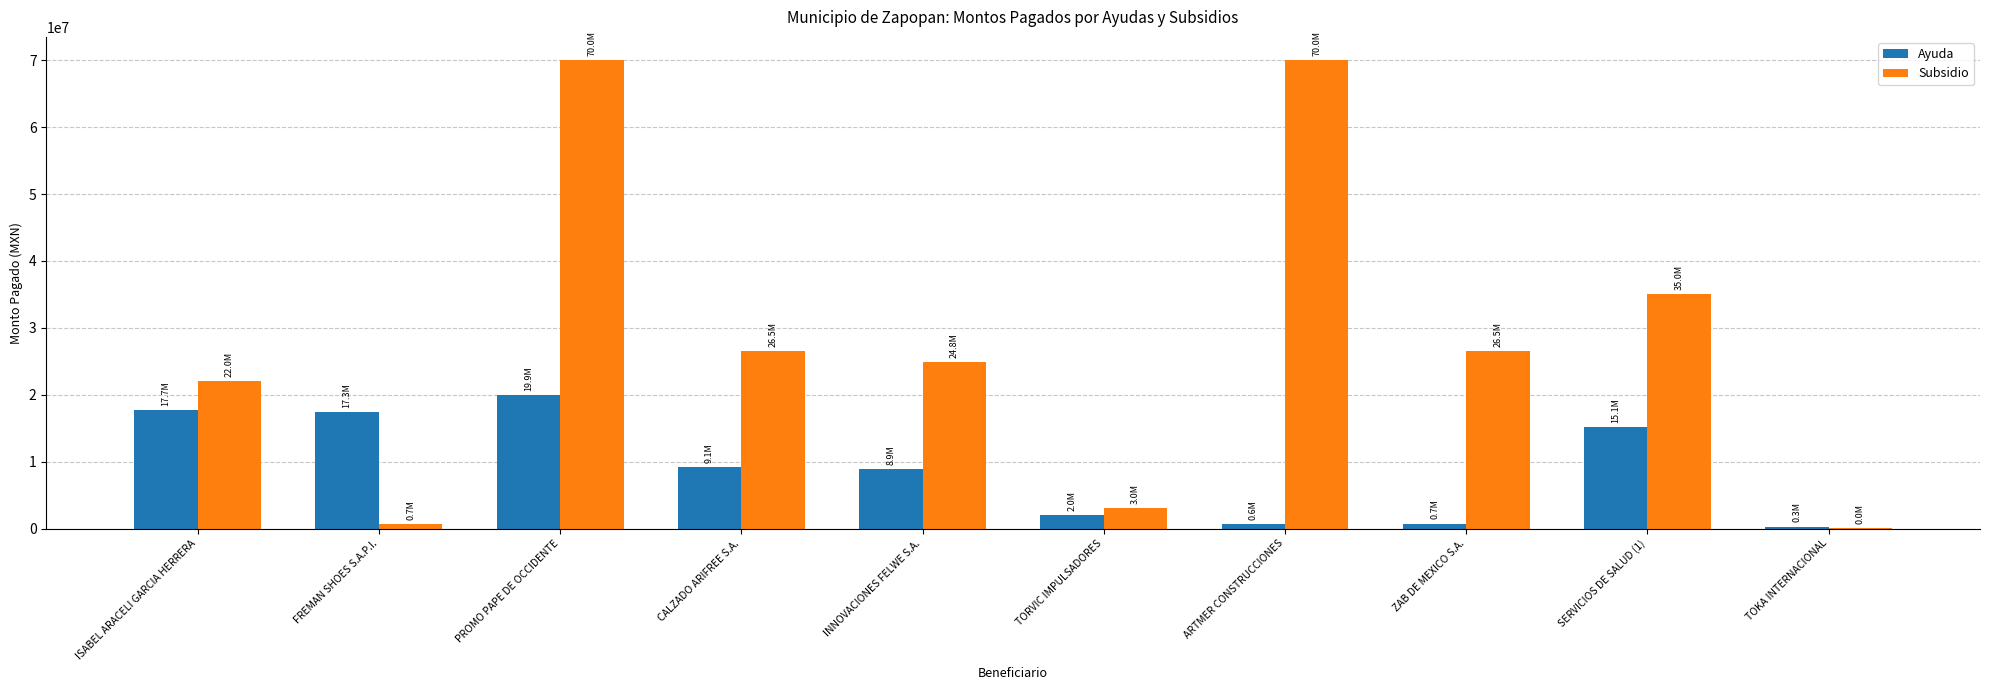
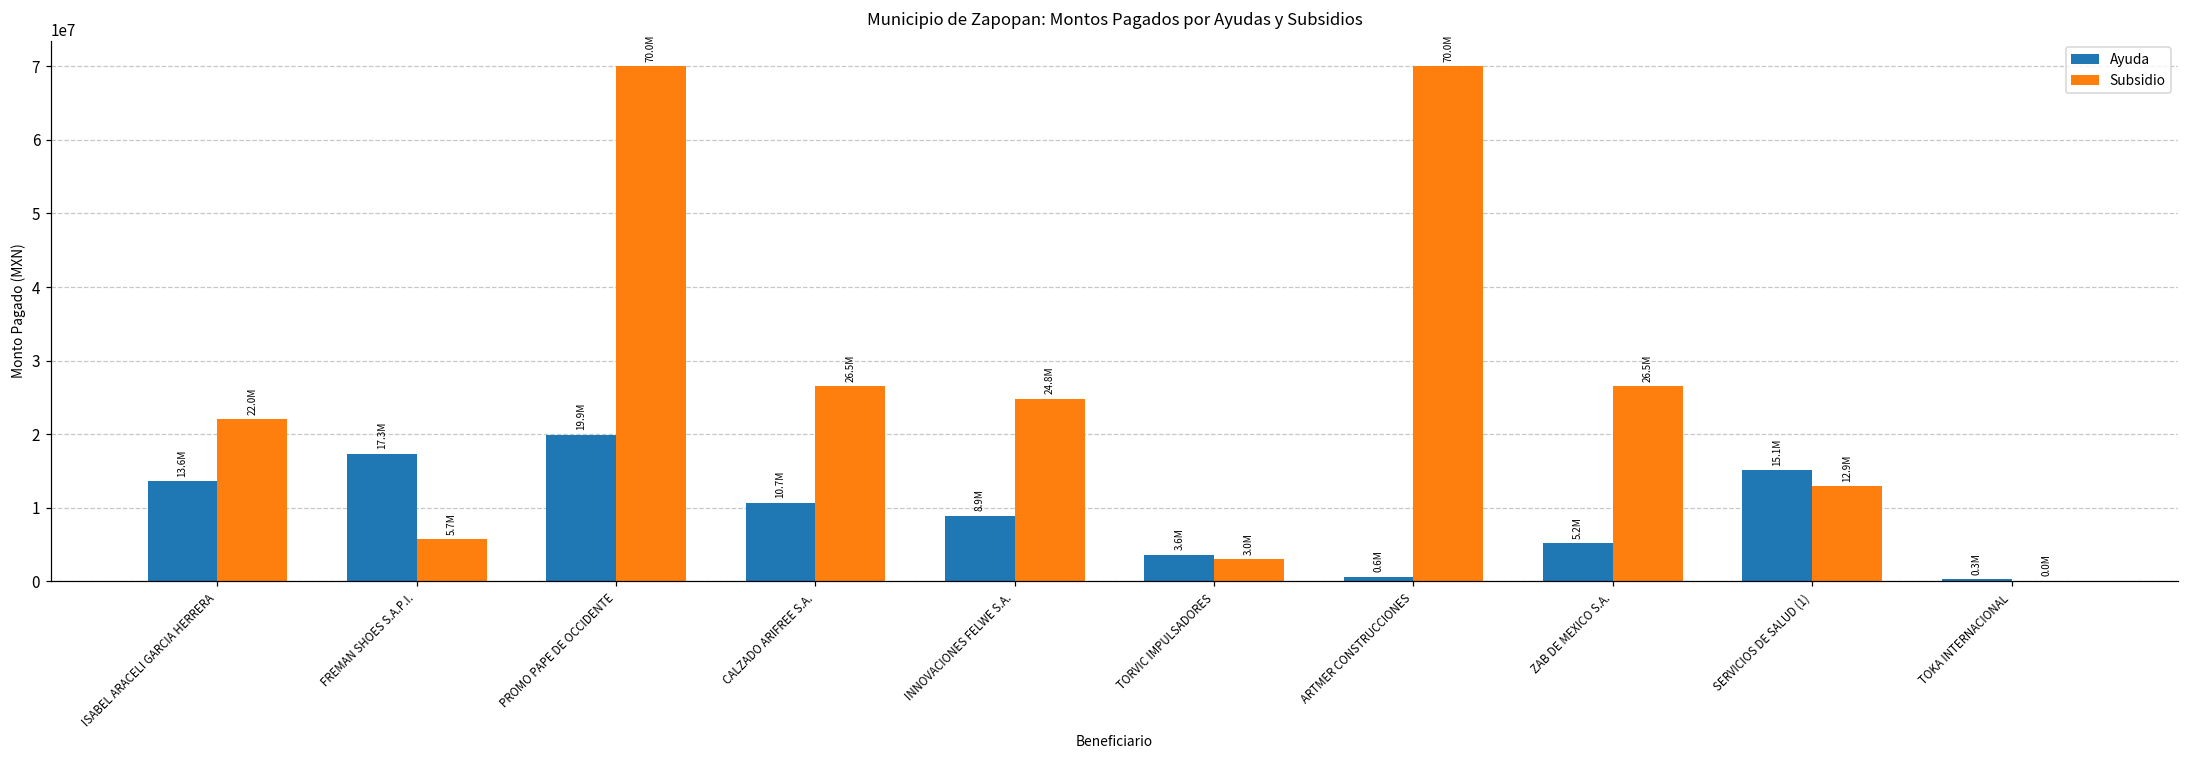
  {
    "Ayuda": {
-     "ISABEL ARACELI GARCIA HERRERA": "17.7M",
+     "ISABEL ARACELI GARCIA HERRERA": "13.6M",
      "FREMAN SHOES S.A.P.I.": "17.3M",
      "PROMO PAPE DE OCCIDENTE": "19.9M",
-     "CALZADO ARIFREE S.A.": "9.1M",
+     "CALZADO ARIFREE S.A.": "10.7M",
      "INNOVACIONES FELWE S.A.": "8.9M",
-     "TORVIC IMPULSADORES": "2.0M",
+     "TORVIC IMPULSADORES": "3.6M",
      "ARTMER CONSTRUCCIONES": "0.6M",
-     "ZAB DE MEXICO S.A.": "0.7M",
+     "ZAB DE MEXICO S.A.": "5.2M",
      "SERVICIOS DE SALUD (1)": "15.1M",
      "TOKA INTERNACIONAL": "0.3M"
    },
    "Subsidio": {
      "ISABEL ARACELI GARCIA HERRERA": "22.0M",
-     "FREMAN SHOES S.A.P.I.": "0.7M",
+     "FREMAN SHOES S.A.P.I.": "5.7M",
      "PROMO PAPE DE OCCIDENTE": "70.0M",
      "CALZADO ARIFREE S.A.": "26.5M",
      "INNOVACIONES FELWE S.A.": "24.8M",
      "TORVIC IMPULSADORES": "3.0M",
      "ARTMER CONSTRUCCIONES": "70.0M",
      "ZAB DE MEXICO S.A.": "26.5M",
-     "SERVICIOS DE SALUD (1)": "35.0M"
+     "SERVICIOS DE SALUD (1)": "12.9M"
    }
  }
